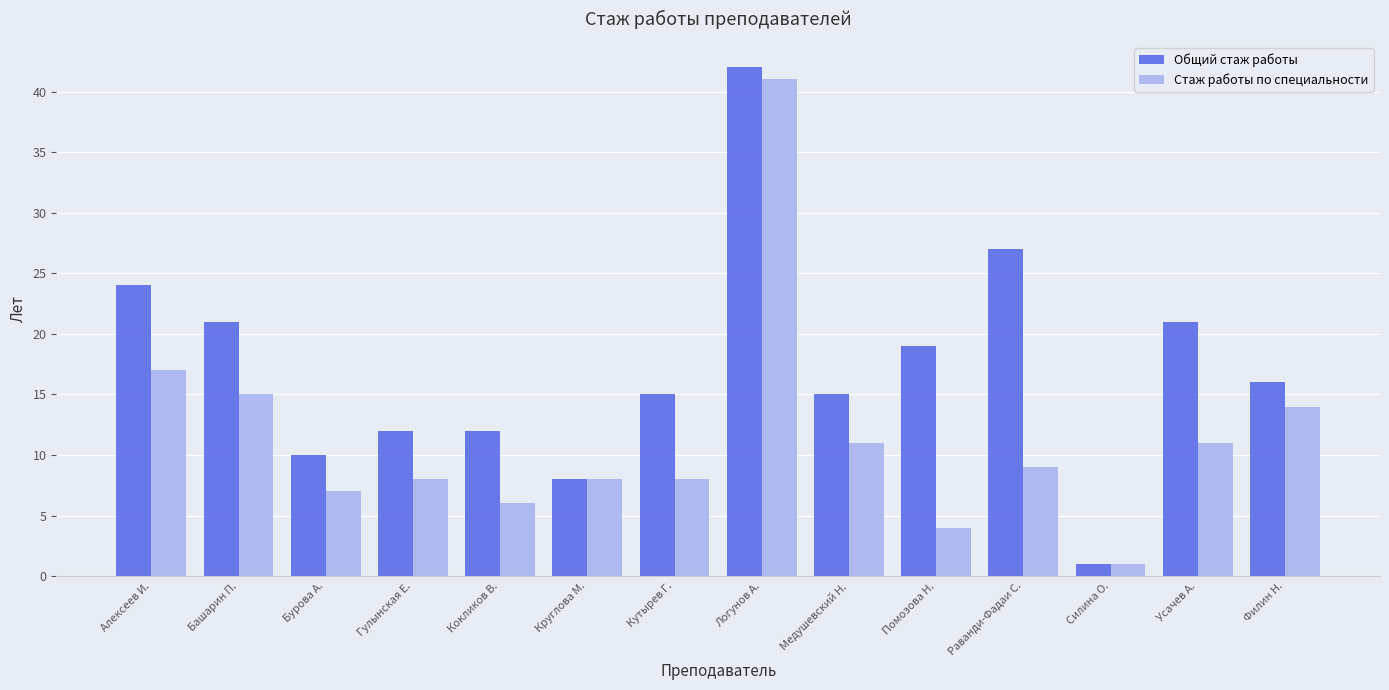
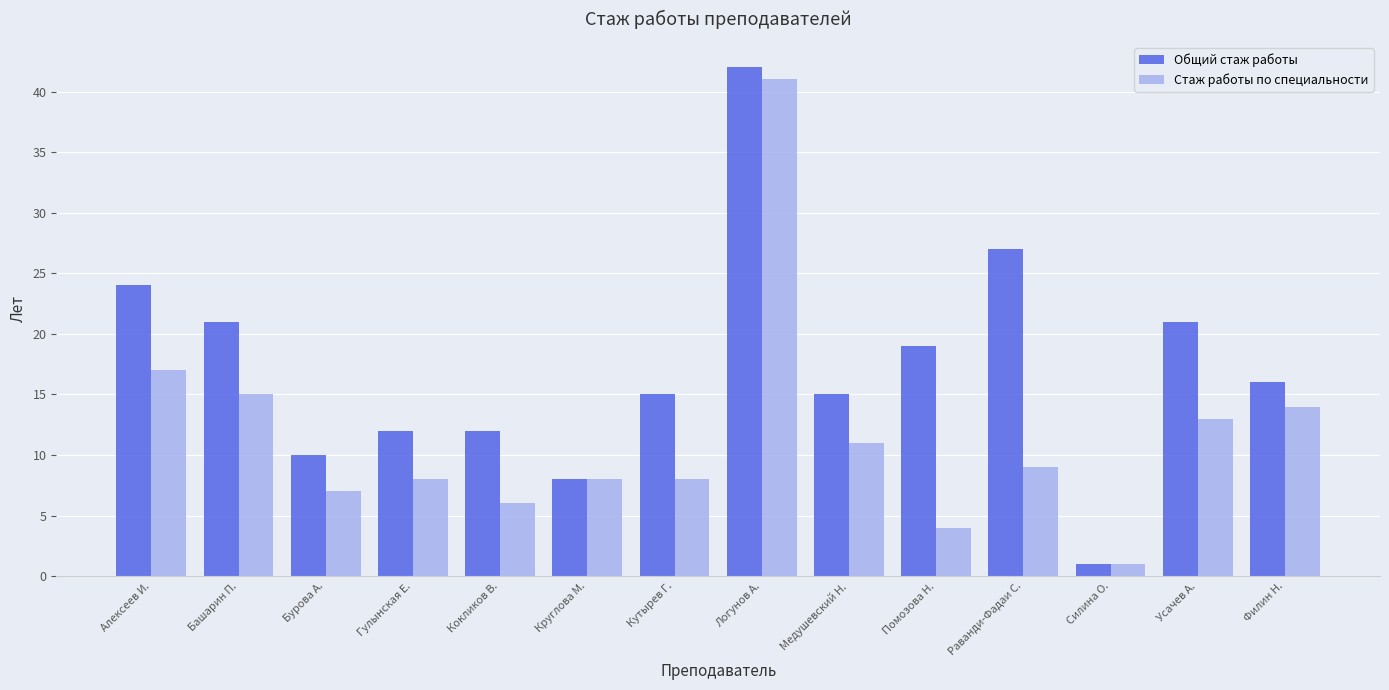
  {
    "Общий стаж работы": {
      "Алексеев И.": 24,
      "Башарин П.": 21,
      "Бурова А.": 10,
      "Гулынская Е.": 12,
      "Кокликов В.": 12,
      "Круглова М.": 8,
      "Кутырев Г.": 15,
      "Логунов А.": 42,
      "Медушевский Н.": 15,
      "Помозова Н.": 19,
      "Раванди-Фадаи С.": 27,
      "Силина О.": 1,
      "Усачев А.": 21,
      "Филин Н.": 16
    },
    "Стаж работы по специальности": {
      "Алексеев И.": 17,
      "Башарин П.": 15,
      "Бурова А.": 7,
      "Гулынская Е.": 8,
      "Кокликов В.": 6,
      "Круглова М.": 8,
      "Кутырев Г.": 8,
      "Логунов А.": 41,
      "Медушевский Н.": 11,
      "Помозова Н.": 4,
      "Раванди-Фадаи С.": 9,
      "Силина О.": 1,
-     "Усачев А.": 11,
+     "Усачев А.": 13,
      "Филин Н.": 14
    }
  }
